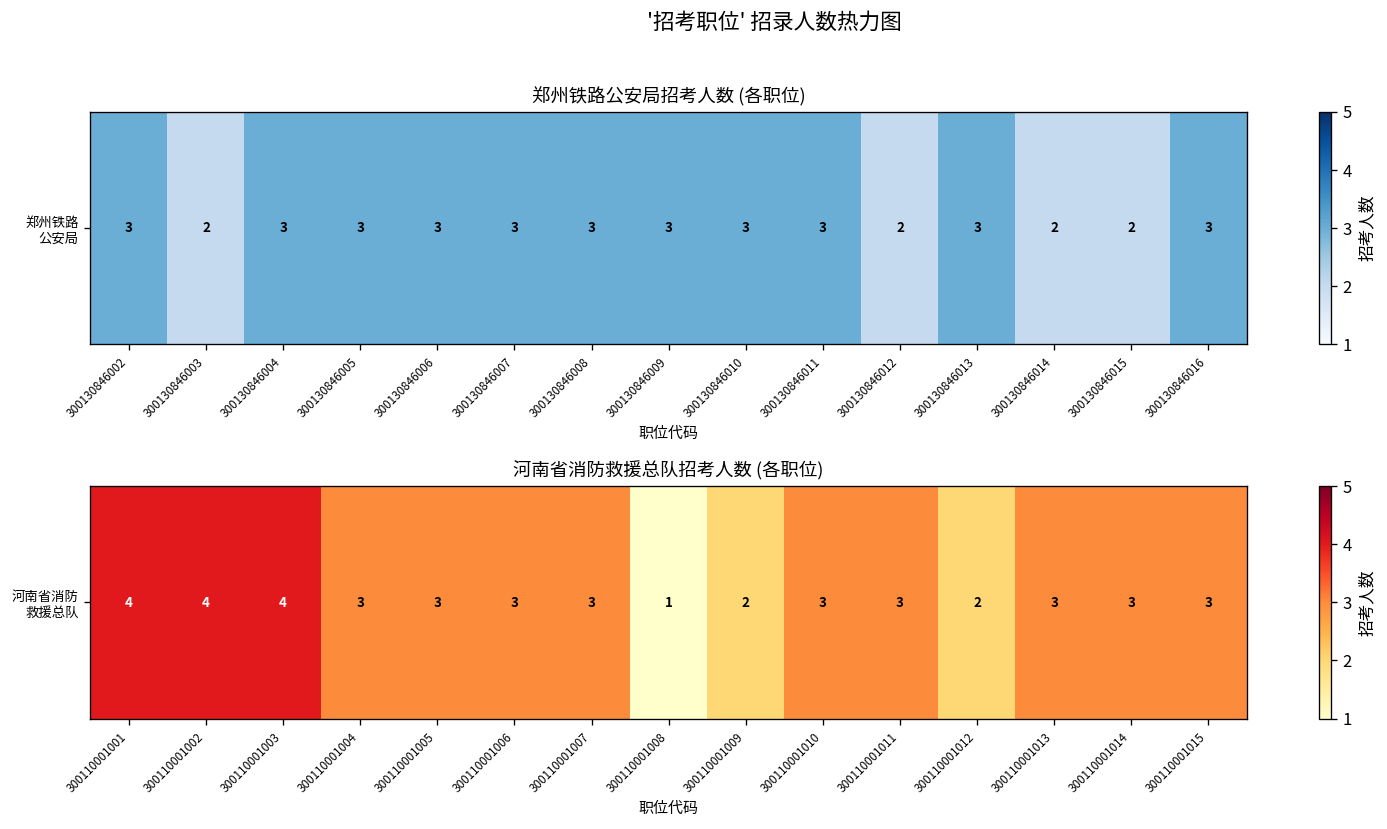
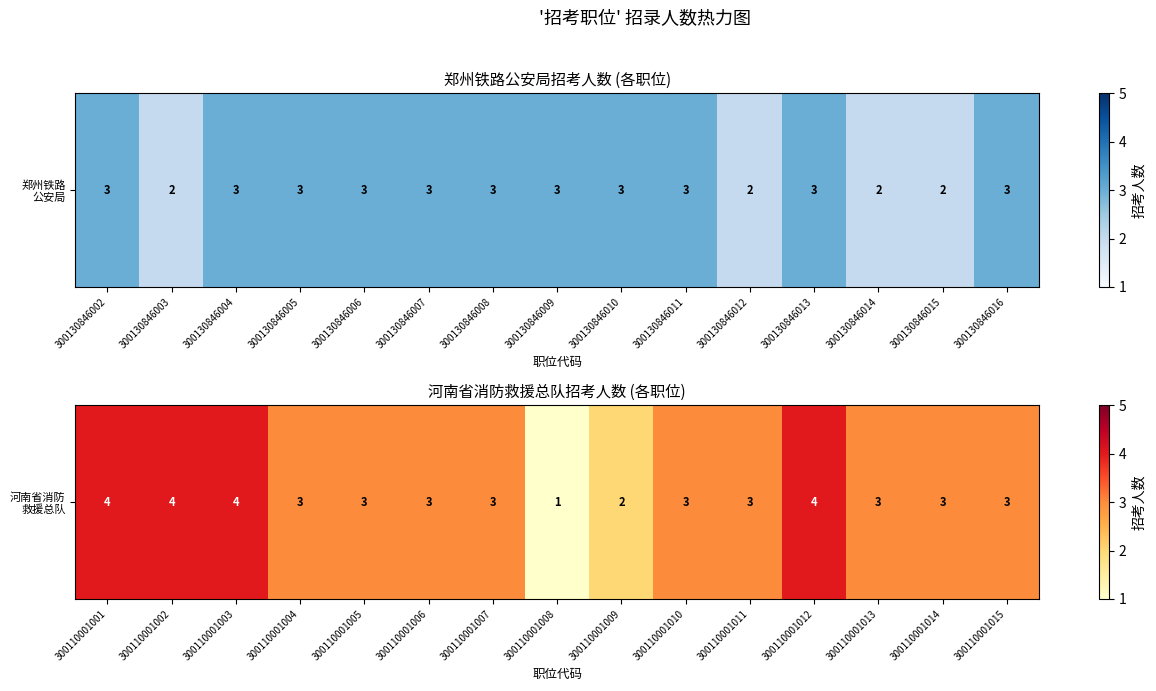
  {
    "郑州铁路公安局招考人数 (各职位)": {
      "郑州铁路 公安局": {
        "300130846002": 3,
        "300130846003": 2,
        "300130846004": 3,
        "300130846005": 3,
        "300130846006": 3,
        "300130846007": 3,
        "300130846008": 3,
        "300130846009": 3,
        "300130846010": 3,
        "300130846011": 3,
        "300130846012": 2,
        "300130846013": 3,
        "300130846014": 2,
        "300130846015": 2,
        "300130846016": 3
      }
    },
    "河南省消防救援总队招考人数 (各职位)": {
      "河南省消防 救援总队": {
        "300110001001": 4,
        "300110001002": 4,
        "300110001003": 4,
        "300110001004": 3,
        "300110001005": 3,
        "300110001006": 3,
        "300110001007": 3,
        "300110001008": 1,
        "300110001009": 2,
        "300110001010": 3,
        "300110001011": 3,
-       "300110001012": 2,
+       "300110001012": 4,
        "300110001013": 3,
        "300110001014": 3,
        "300110001015": 3
      }
    }
  }
